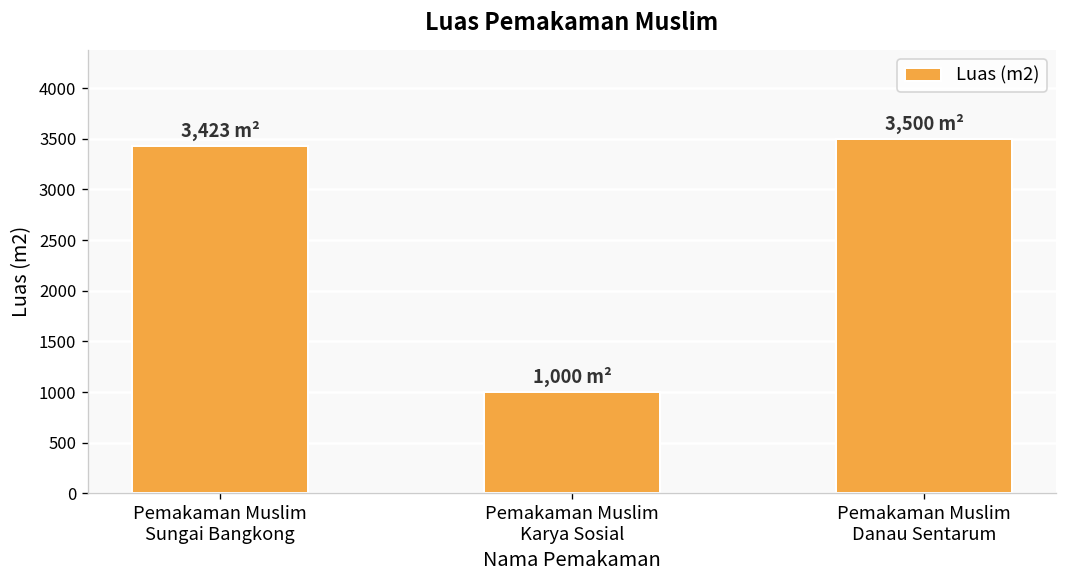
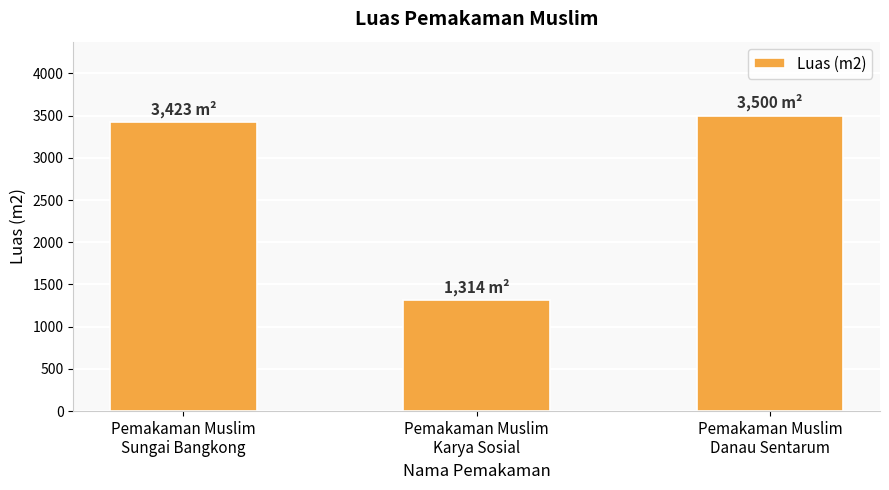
  {
    "Pemakaman Muslim Sungai Bangkong": "3,423",
-   "Pemakaman Muslim Karya Sosial": "1,000",
+   "Pemakaman Muslim Karya Sosial": "1,314",
    "Pemakaman Muslim Danau Sentarum": "3,500"
  }
